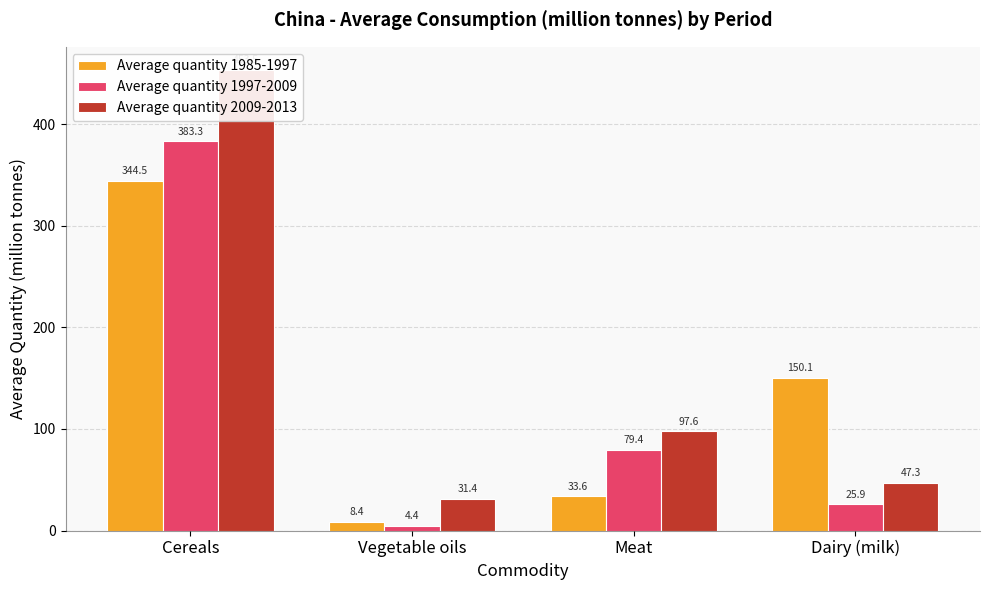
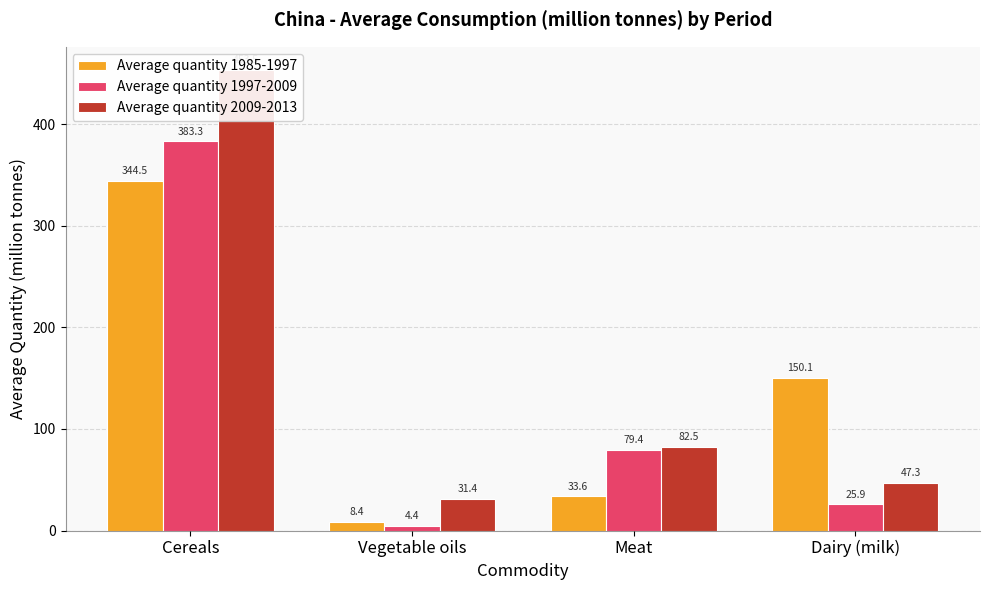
  {
    "Average quantity 1985-1997": {
      "Cereals": 344.5,
      "Vegetable oils": 8.4,
      "Meat": 33.6,
      "Dairy (milk)": 150.1
    },
    "Average quantity 1997-2009": {
      "Cereals": 383.3,
      "Vegetable oils": 4.4,
      "Meat": 79.4,
      "Dairy (milk)": 25.9
    },
    "Average quantity 2009-2013": {
      "Vegetable oils": 31.4,
-     "Meat": 97.6,
+     "Meat": 82.5,
      "Dairy (milk)": 47.3
    }
  }
